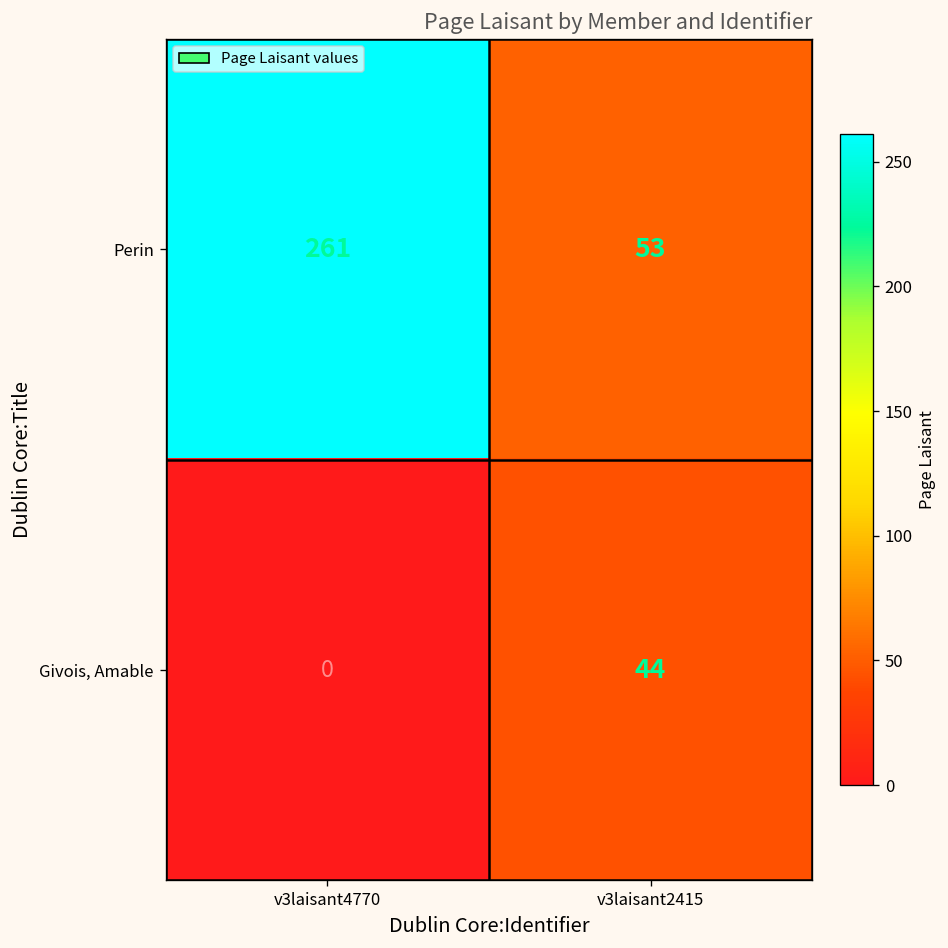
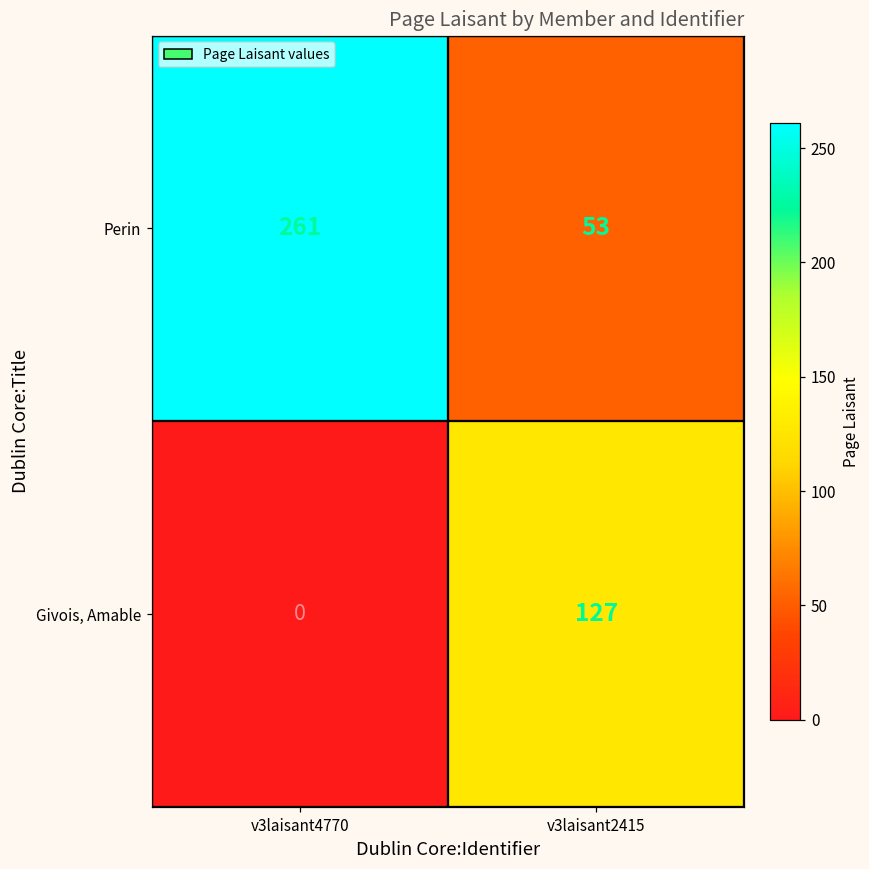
  {
    "Perin": {
      "v3laisant4770": 261,
      "v3laisant2415": 53
    },
    "Givois, Amable": {
      "v3laisant4770": 0,
-     "v3laisant2415": 44
+     "v3laisant2415": 127
    }
  }
